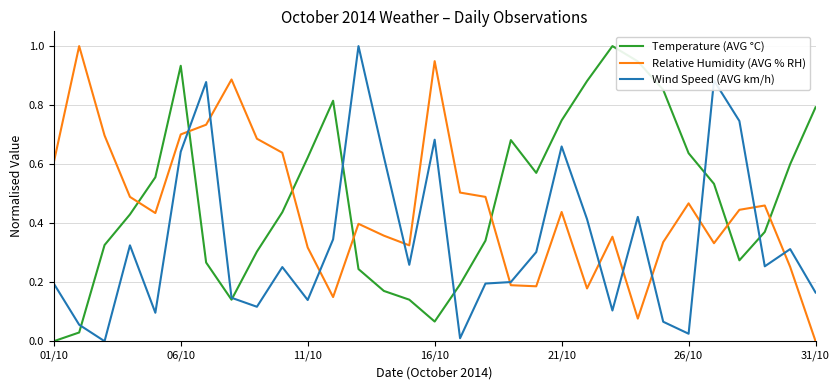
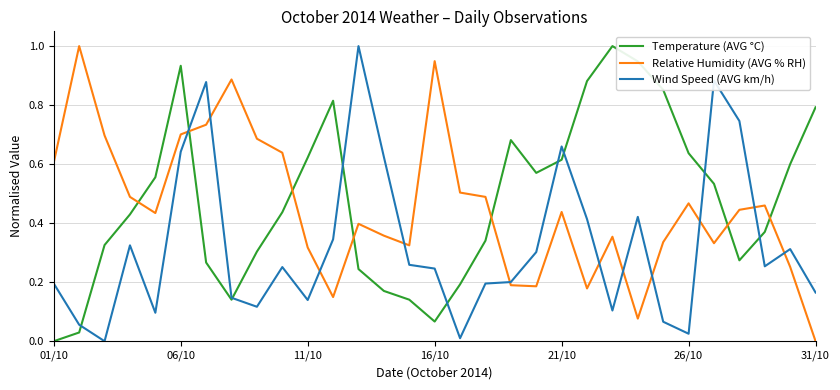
  {
    "Temperature (AVG °C)": {
      "01/10": 0.00,
      "06/10": 0.93,
      "11/10": 0.62,
      "16/10": 0.07,
-     "21/10": 0.75,
+     "21/10": 0.61,
      "26/10": 0.64,
      "31/10": 0.79
    },
    "Relative Humidity (AVG % RH)": {
      "01/10": 0.61,
      "06/10": 0.70,
      "11/10": 0.32,
      "16/10": 0.95,
      "21/10": 0.44,
      "26/10": 0.47,
      "31/10": 0.00
    },
    "Wind Speed (AVG km/h)": {
      "01/10": 0.20,
      "06/10": 0.64,
      "11/10": 0.14,
-     "16/10": 0.68,
+     "16/10": 0.25,
      "21/10": 0.66,
      "26/10": 0.03,
      "31/10": 0.16
    }
  }
